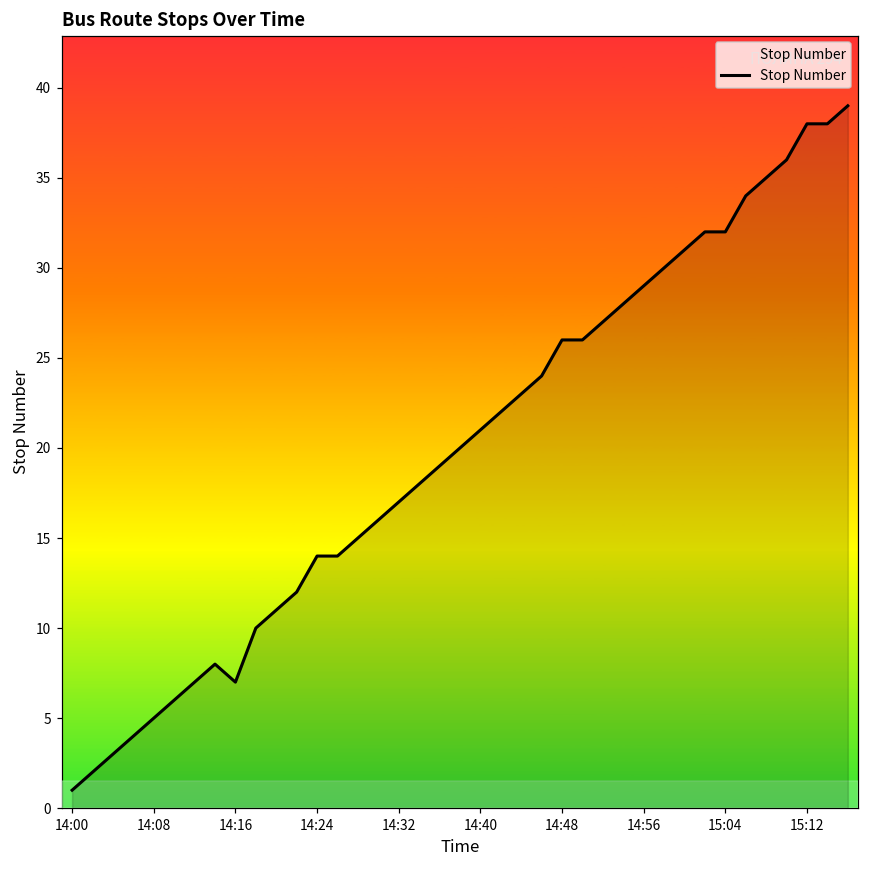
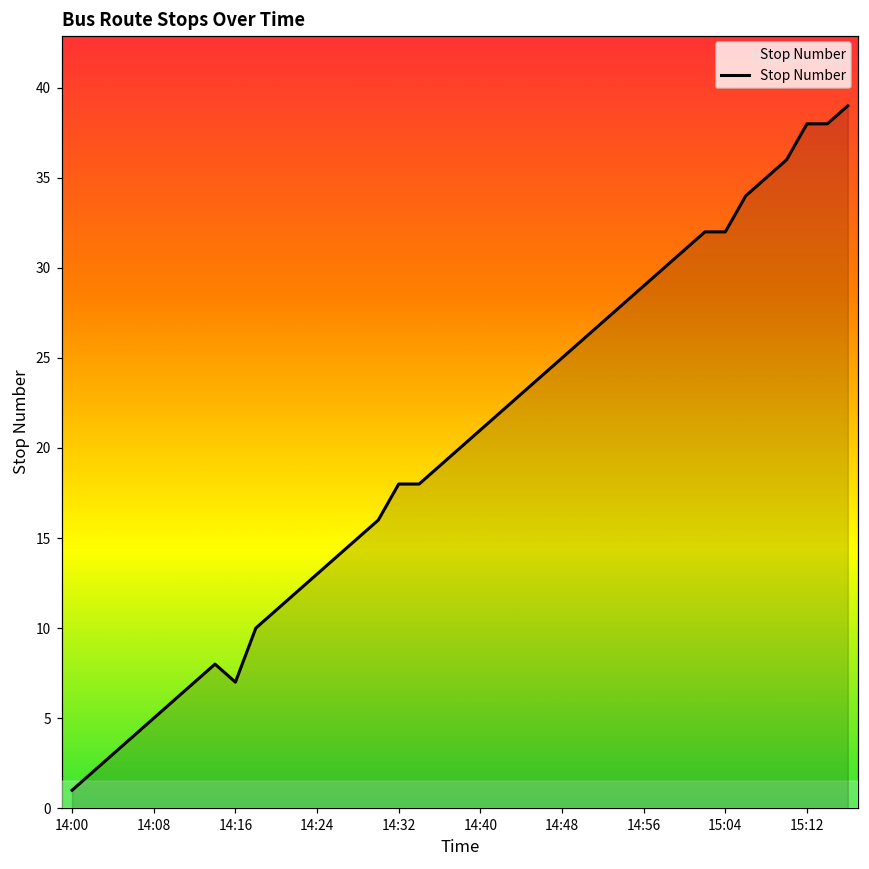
  {
    "14:08": 5,
    "14:16": 7,
-   "14:24": 14,
-   "14:32": 17,
+   "14:24": 13,
+   "14:32": 18,
    "14:40": 21,
-   "14:48": 26,
+   "14:48": 25,
    "14:56": 29,
    "15:04": 32,
    "15:12": 38
  }
